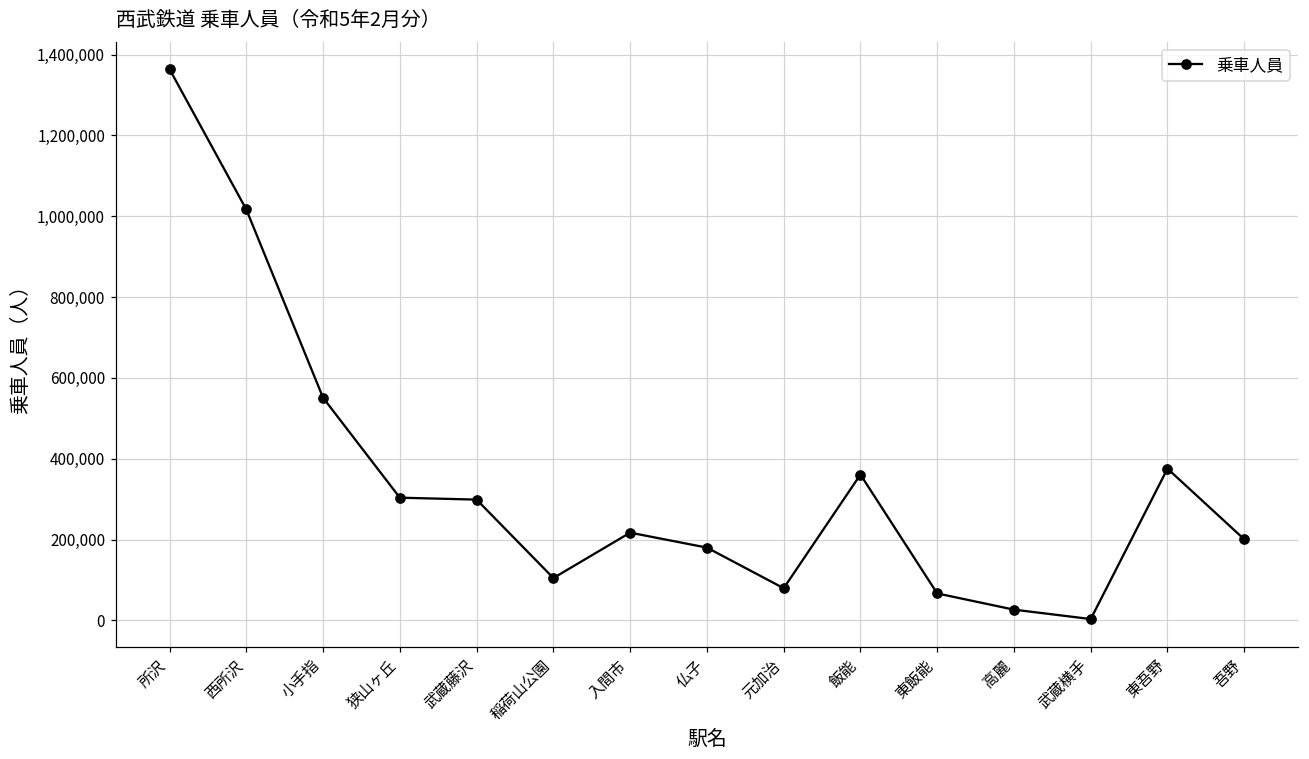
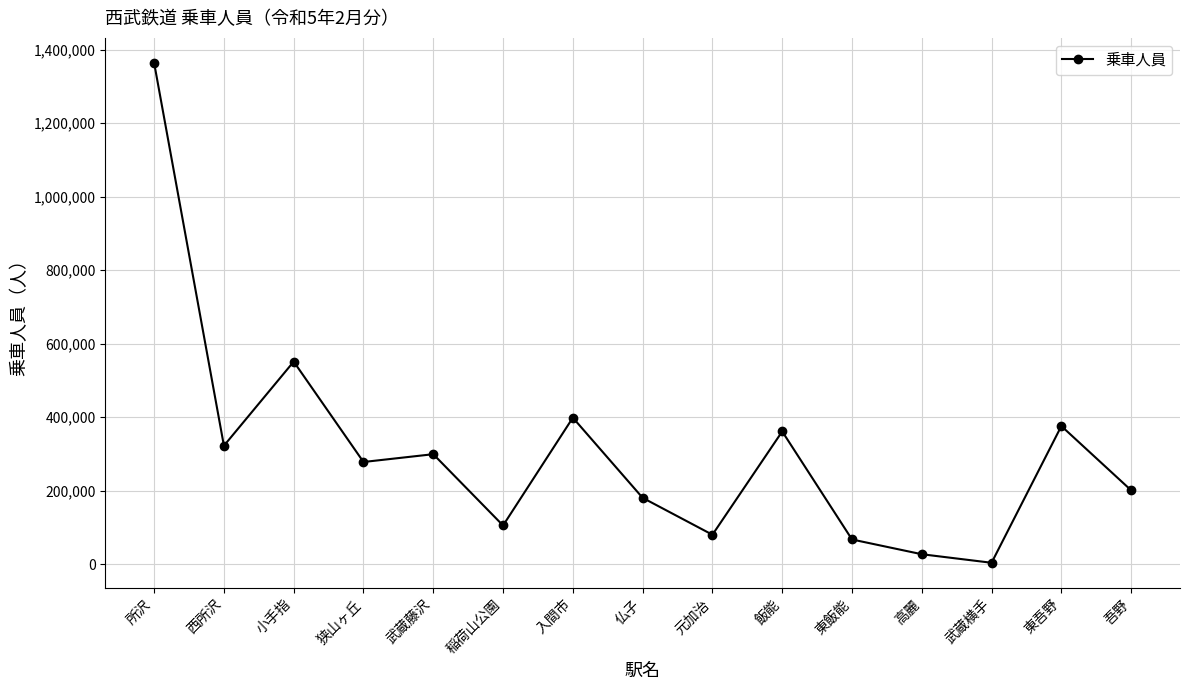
  {
    "所沢": "1,360,000",
-   "西所沢": "1,020,000",
+   "西所沢": "320,000",
    "小手指": "550,000",
-   "狭山ヶ丘": "300,000",
+   "狭山ヶ丘": "280,000",
    "武蔵藤沢": "300,000",
    "稲荷山公園": "100,000",
-   "入間市": "220,000",
+   "入間市": "400,000",
    "仏子": "180,000",
    "元加治": "80,000",
    "飯能": "360,000",
    "東飯能": "70,000",
    "高麗": "30,000",
    "武蔵横手": "0",
    "東吾野": "380,000",
    "吾野": "200,000"
  }
